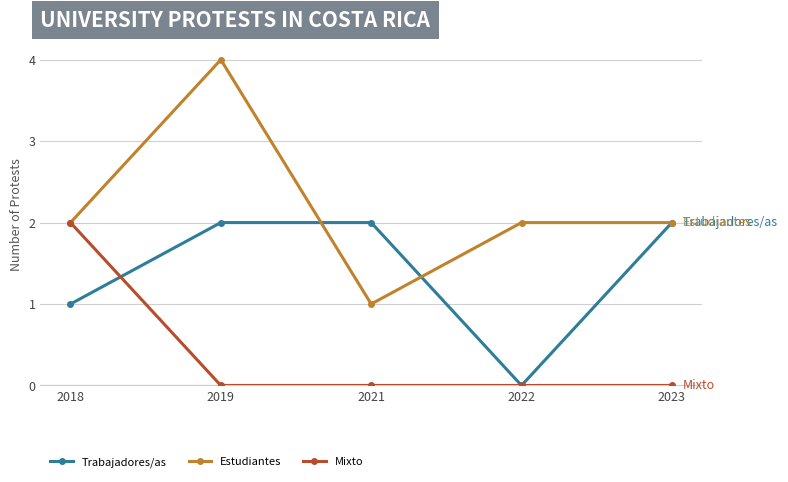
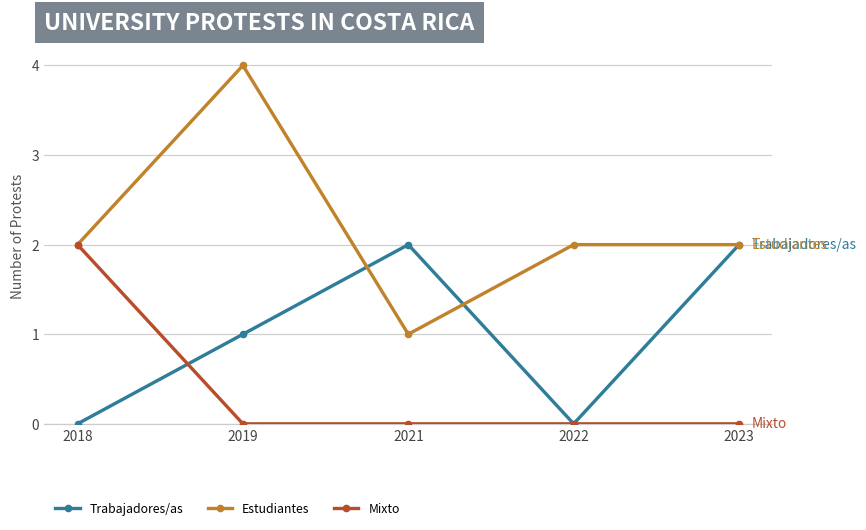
  {
    "Trabajadores/as": {
-     "2018": 1,
-     "2019": 2,
+     "2018": 0,
+     "2019": 1,
      "2021": 2
    }
  }
